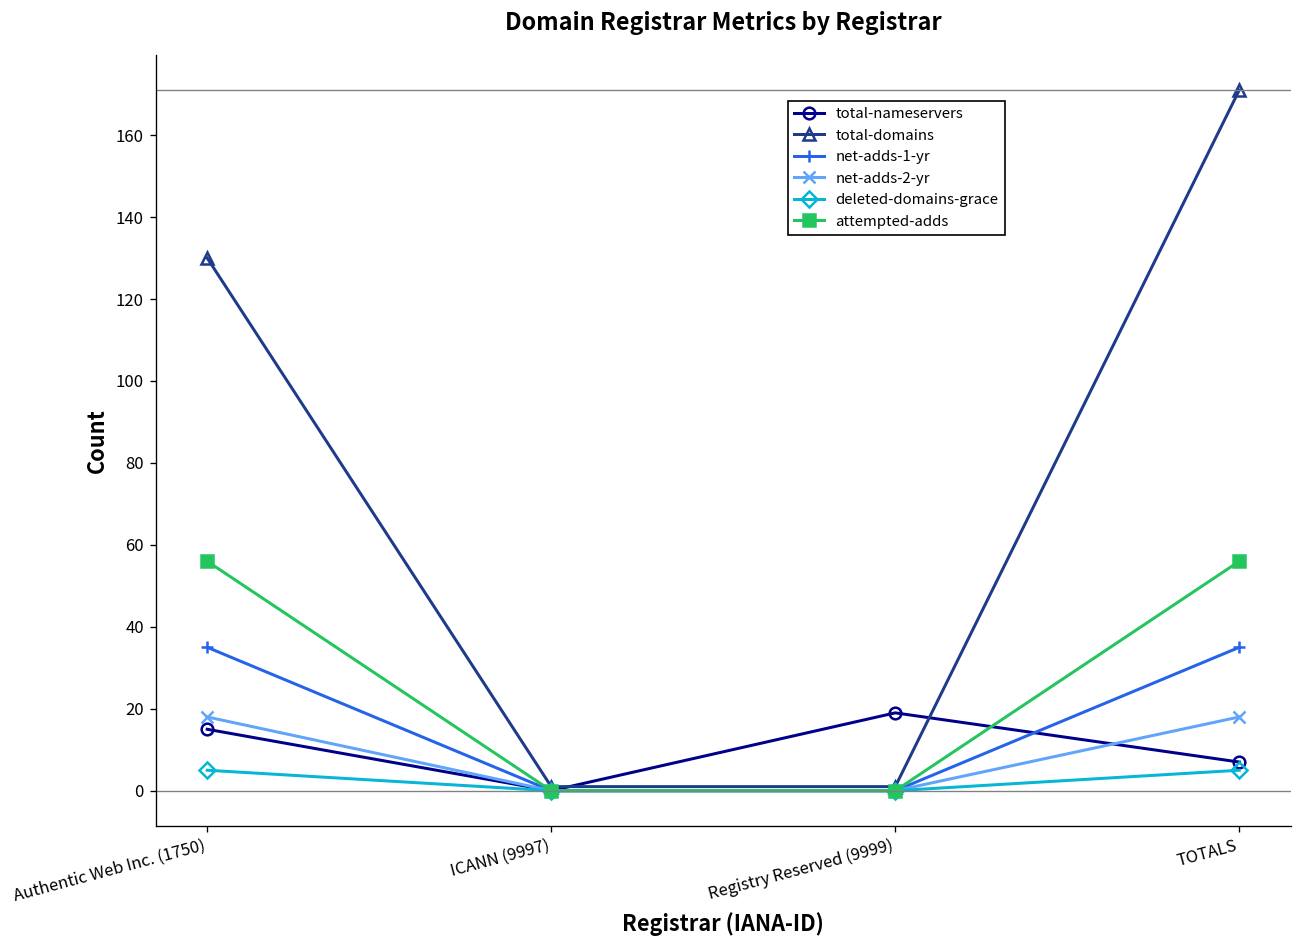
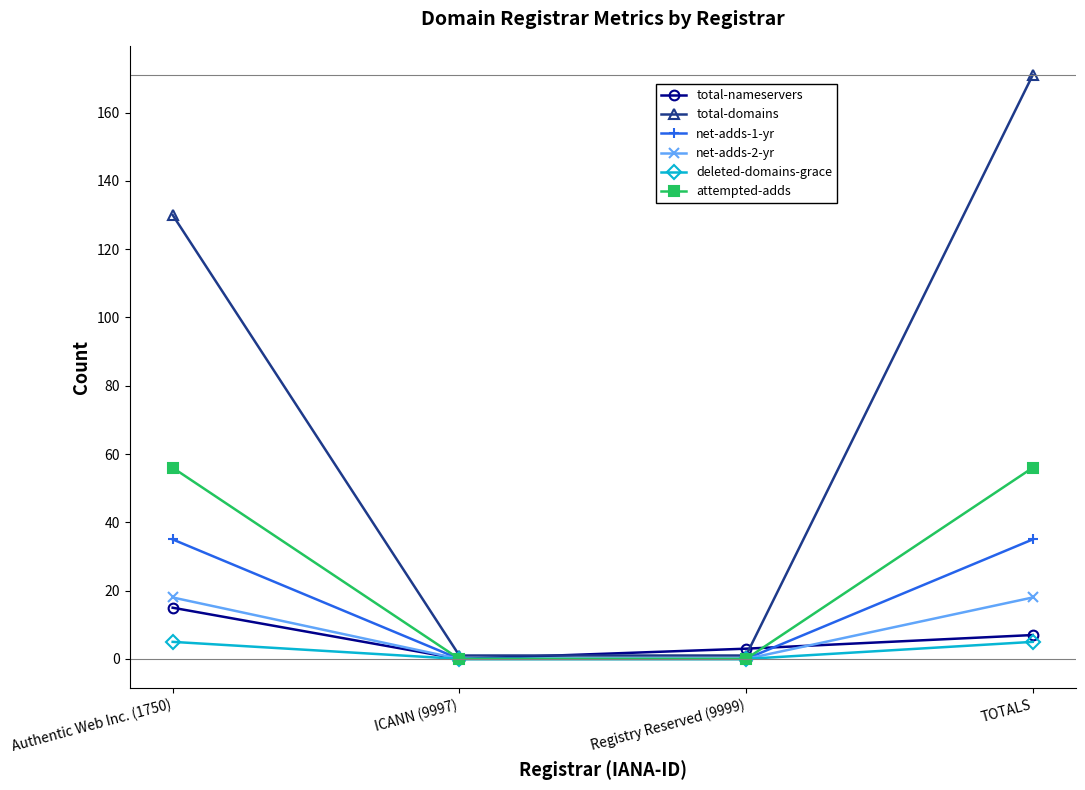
  {
    "total-nameservers": {
      "Authentic Web Inc. (1750)": 15,
-     "Registry Reserved (9999)": 19,
+     "Registry Reserved (9999)": 3,
      "TOTALS": 7
    },
    "total-domains": {
      "Authentic Web Inc. (1750)": 130,
      "ICANN (9997)": 1,
      "Registry Reserved (9999)": 1,
      "TOTALS": 171
    },
    "net-adds-1-yr": {
      "Authentic Web Inc. (1750)": 35,
      "TOTALS": 35
    },
    "net-adds-2-yr": {
      "Authentic Web Inc. (1750)": 18,
      "TOTALS": 18
    },
    "deleted-domains-grace": {
      "Authentic Web Inc. (1750)": 5,
      "TOTALS": 5
    },
    "attempted-adds": {
      "Authentic Web Inc. (1750)": 56,
      "TOTALS": 56
    }
  }
